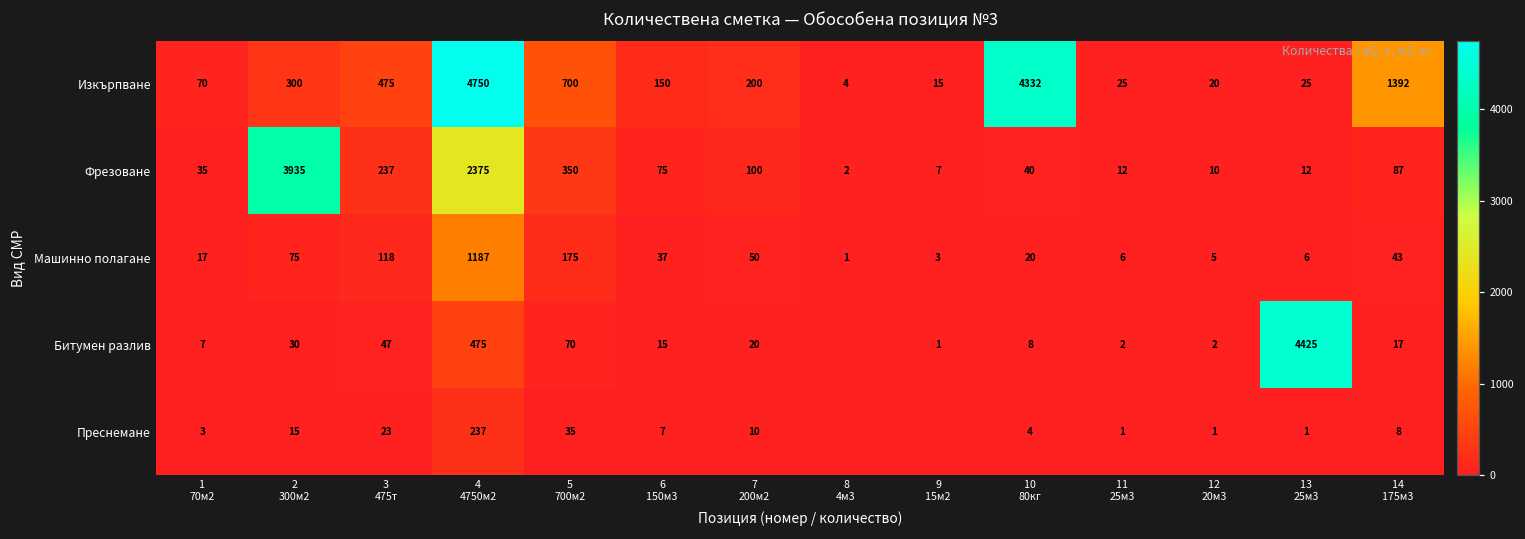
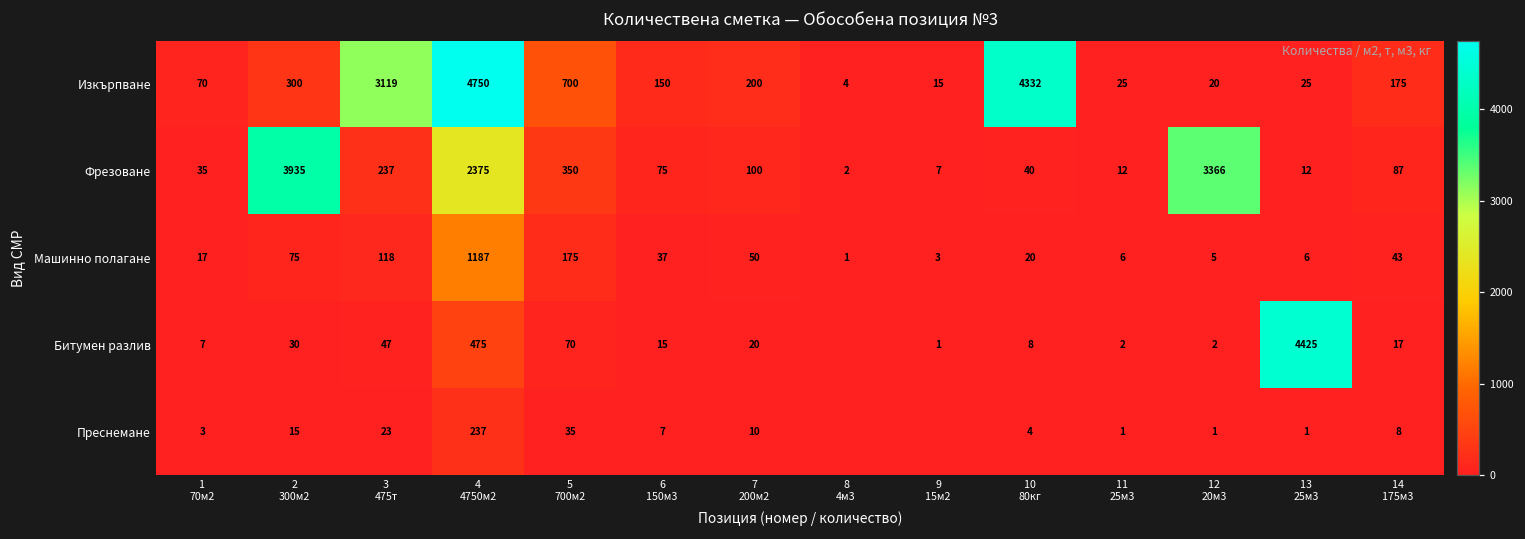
  {
    "Изкърпване": {
      "1 70м2": 70,
      "2 300м2": 300,
-     "3 475т": 475,
+     "3 475т": 3119,
      "4 4750м2": 4750,
      "5 700м2": 700,
      "6 150м3": 150,
      "7 200м2": 200,
      "8 4м3": 4,
      "9 15м2": 15,
      "10 80кг": 4332,
      "11 25м3": 25,
      "12 20м3": 20,
      "13 25м3": 25,
-     "14 175м3": 1392
+     "14 175м3": 175
    },
    "Фрезоване": {
      "1 70м2": 35,
      "2 300м2": 3935,
      "3 475т": 237,
      "4 4750м2": 2375,
      "5 700м2": 350,
      "6 150м3": 75,
      "7 200м2": 100,
      "8 4м3": 2,
      "9 15м2": 7,
      "10 80кг": 40,
      "11 25м3": 12,
-     "12 20м3": 10,
+     "12 20м3": 3366,
      "13 25м3": 12,
      "14 175м3": 87
    },
    "Машинно полагане": {
      "1 70м2": 17,
      "2 300м2": 75,
      "3 475т": 118,
      "4 4750м2": 1187,
      "5 700м2": 175,
      "6 150м3": 37,
      "7 200м2": 50,
      "8 4м3": 1,
      "9 15м2": 3,
      "10 80кг": 20,
      "11 25м3": 6,
      "12 20м3": 5,
      "13 25м3": 6,
      "14 175м3": 43
    },
    "Битумен разлив": {
      "1 70м2": 7,
      "2 300м2": 30,
      "3 475т": 47,
      "4 4750м2": 475,
      "5 700м2": 70,
      "6 150м3": 15,
      "7 200м2": 20,
      "9 15м2": 1,
      "10 80кг": 8,
      "11 25м3": 2,
      "12 20м3": 2,
      "13 25м3": 4425,
      "14 175м3": 17
    },
    "Преснемане": {
      "1 70м2": 3,
      "2 300м2": 15,
      "3 475т": 23,
      "4 4750м2": 237,
      "5 700м2": 35,
      "6 150м3": 7,
      "7 200м2": 10,
      "10 80кг": 4,
      "11 25м3": 1,
      "12 20м3": 1,
      "13 25м3": 1,
      "14 175м3": 8
    }
  }
